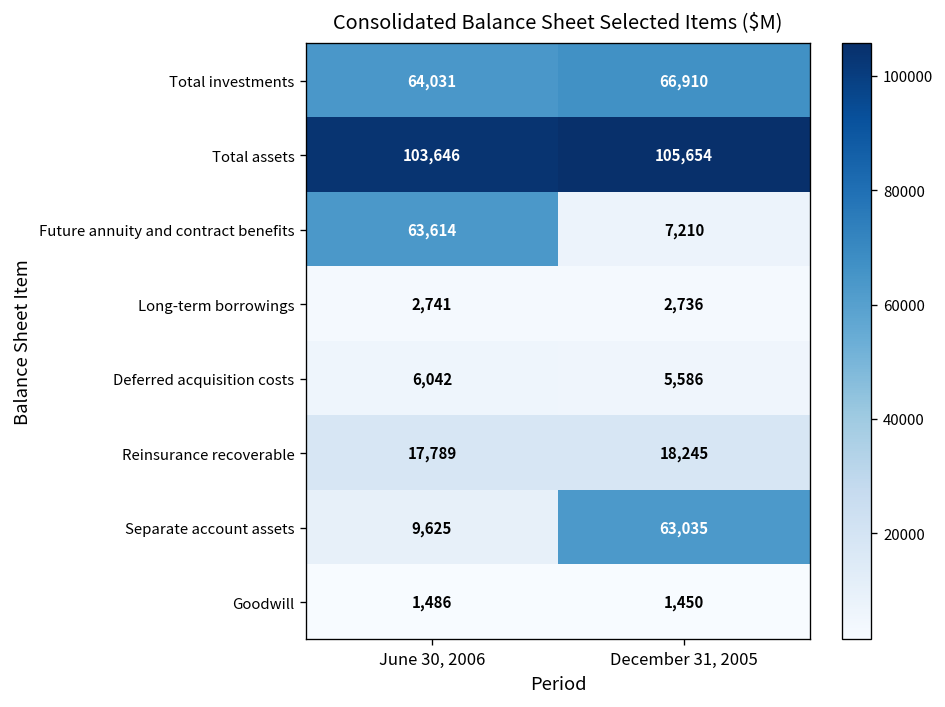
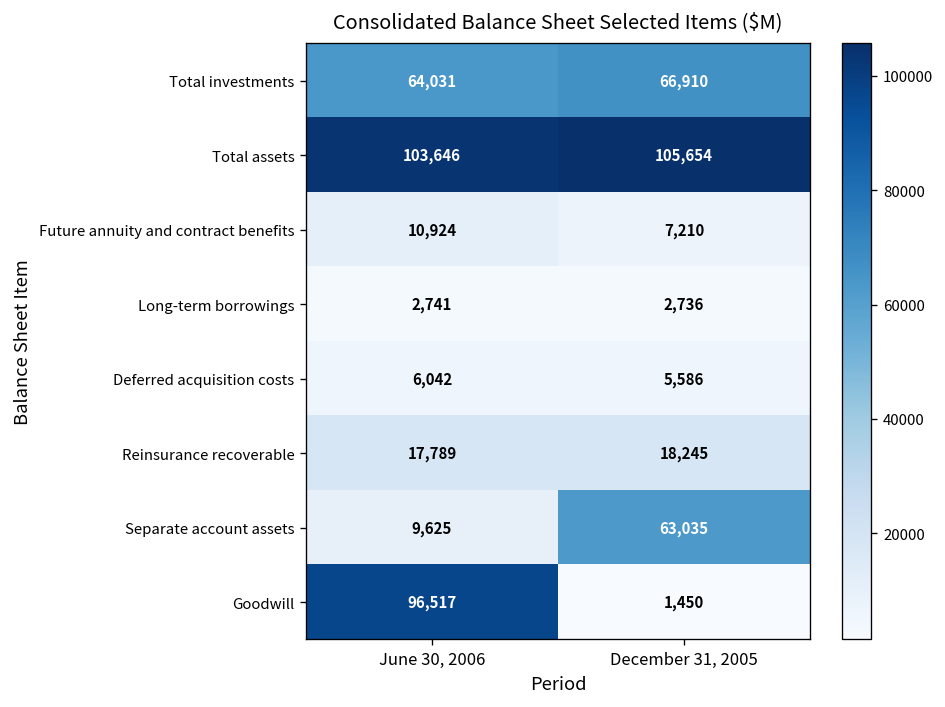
  {
    "Total investments": {
      "June 30, 2006": "64,031",
      "December 31, 2005": "66,910"
    },
    "Total assets": {
      "June 30, 2006": "103,646",
      "December 31, 2005": "105,654"
    },
    "Future annuity and contract benefits": {
-     "June 30, 2006": "63,614",
+     "June 30, 2006": "10,924",
      "December 31, 2005": "7,210"
    },
    "Long-term borrowings": {
      "June 30, 2006": "2,741",
      "December 31, 2005": "2,736"
    },
    "Deferred acquisition costs": {
      "June 30, 2006": "6,042",
      "December 31, 2005": "5,586"
    },
    "Reinsurance recoverable": {
      "June 30, 2006": "17,789",
      "December 31, 2005": "18,245"
    },
    "Separate account assets": {
      "June 30, 2006": "9,625",
      "December 31, 2005": "63,035"
    },
    "Goodwill": {
-     "June 30, 2006": "1,486",
+     "June 30, 2006": "96,517",
      "December 31, 2005": "1,450"
    }
  }
